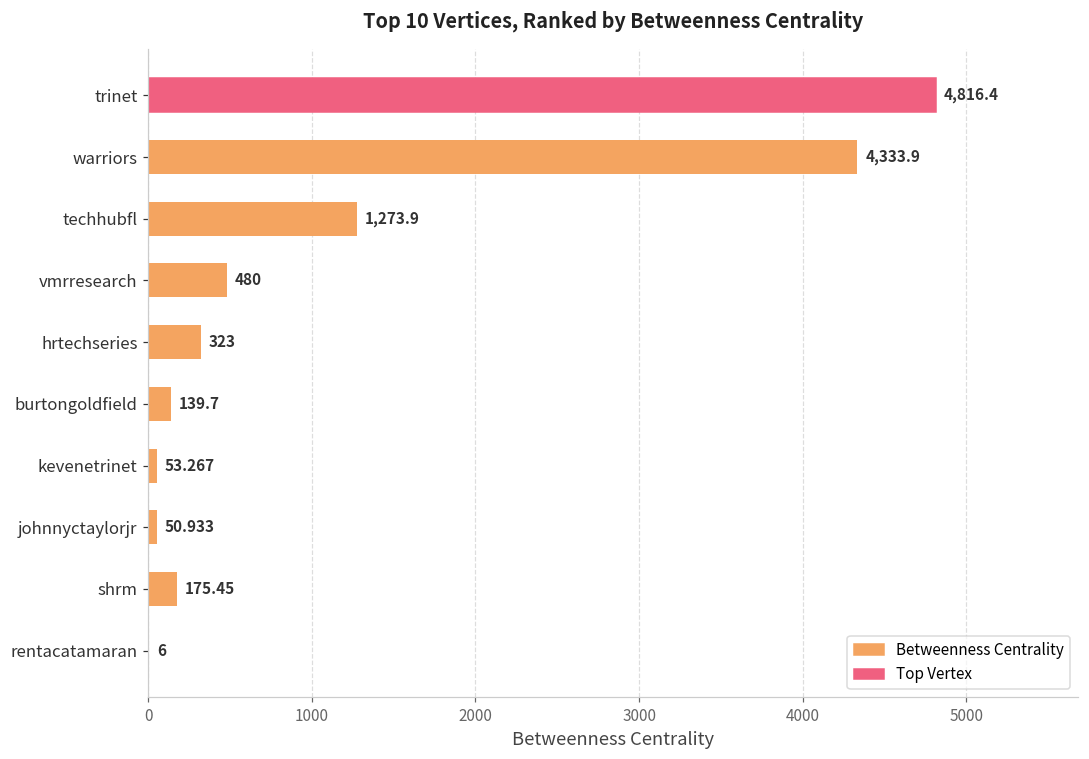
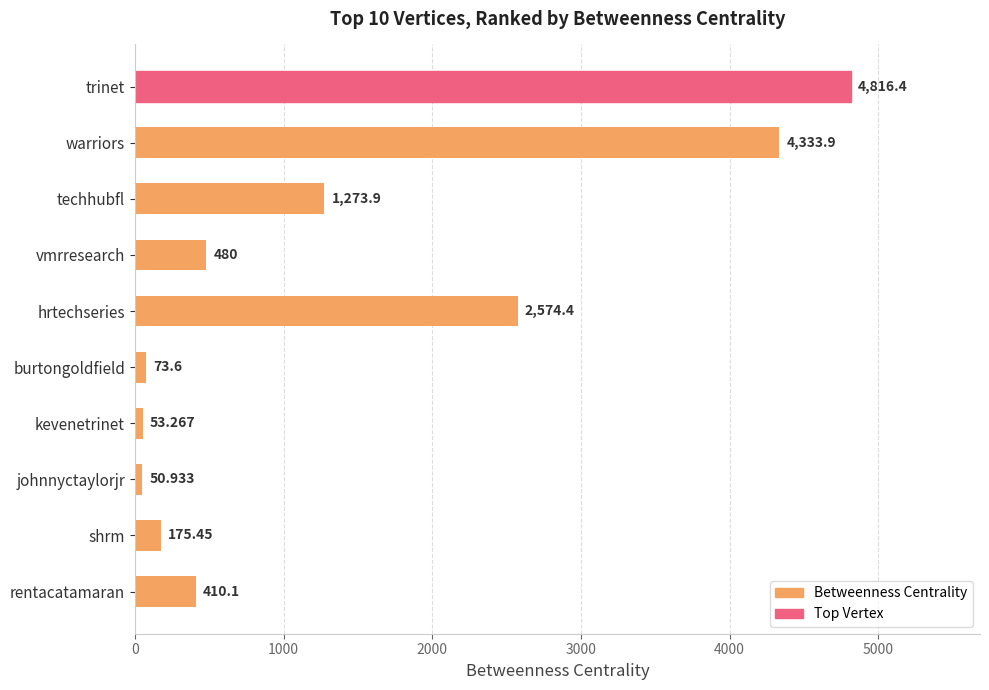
  {
    "trinet": "4,816.4",
    "warriors": "4,333.9",
    "techhubfl": "1,273.9",
    "vmrresearch": "480",
-   "hrtechseries": "323",
-   "burtongoldfield": "139.7",
+   "hrtechseries": "2,574.4",
+   "burtongoldfield": "73.6",
    "kevenetrinet": "53.267",
    "johnnyctaylorjr": "50.933",
    "shrm": "175.45",
-   "rentacatamaran": "6"
+   "rentacatamaran": "410.1"
  }
